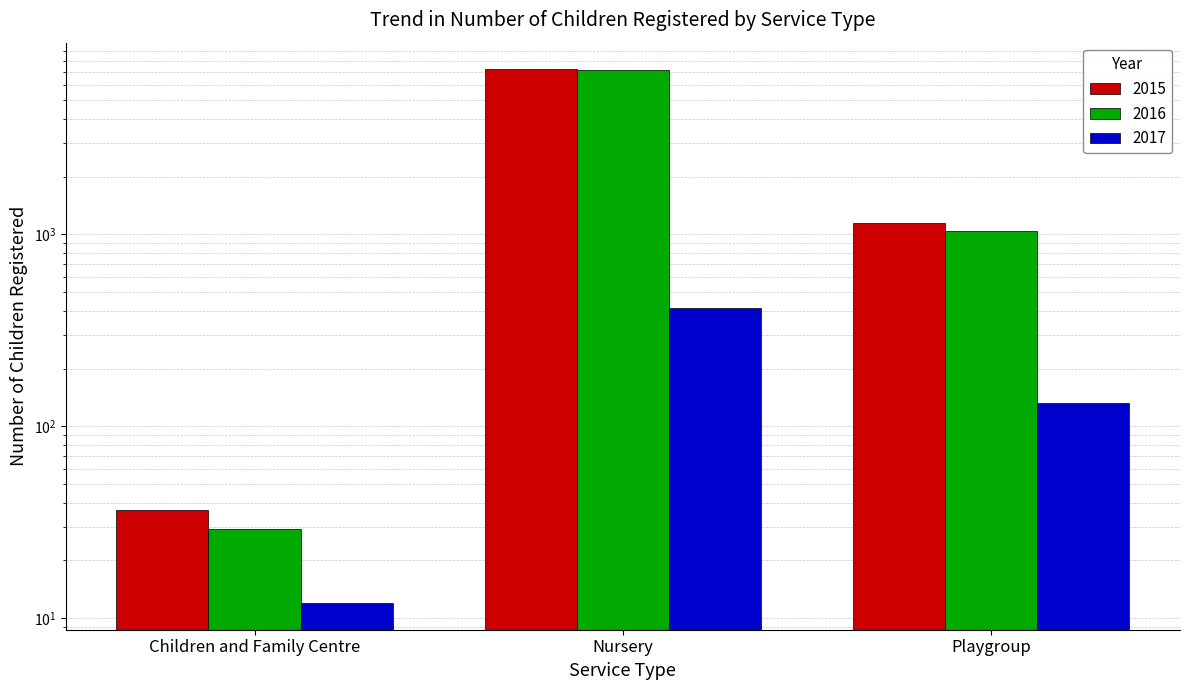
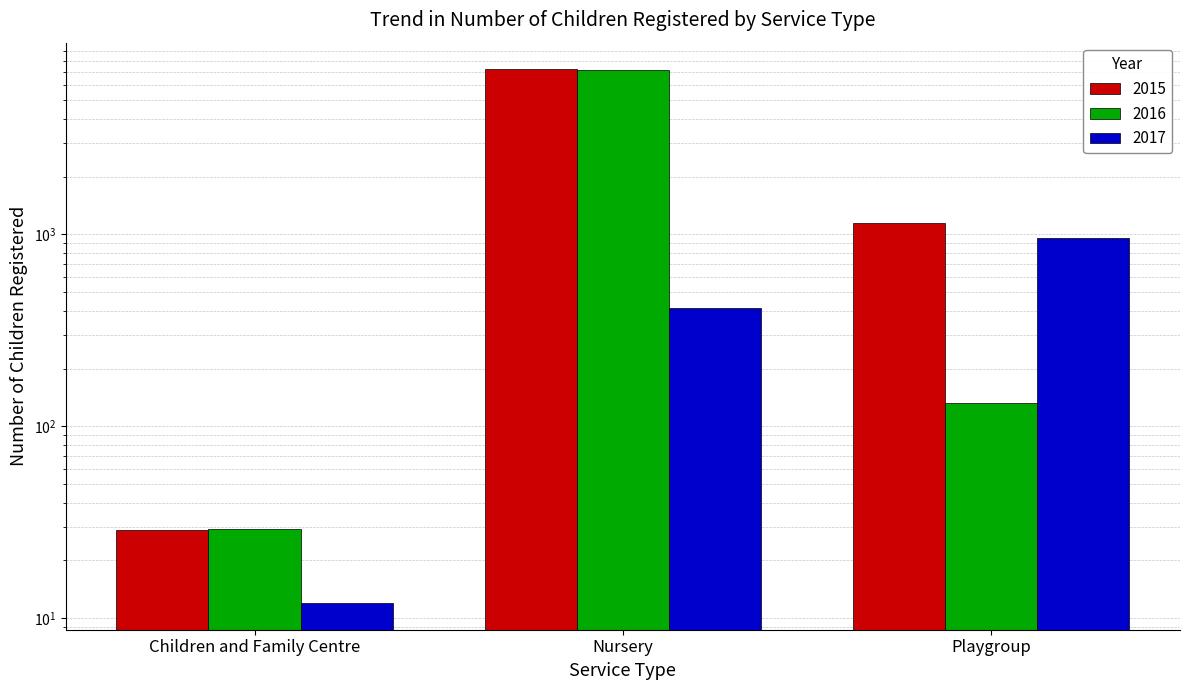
  {
    "2015": {
-     "Children and Family Centre": 36,
+     "Children and Family Centre": 29,
      "Nursery": 7200,
      "Playgroup": 1100
    },
    "2016": {
      "Children and Family Centre": 29,
      "Nursery": 7200,
-     "Playgroup": 1000
+     "Playgroup": 130
    },
    "2017": {
      "Children and Family Centre": 12,
      "Nursery": 420,
-     "Playgroup": 130
+     "Playgroup": 1000
    }
  }
